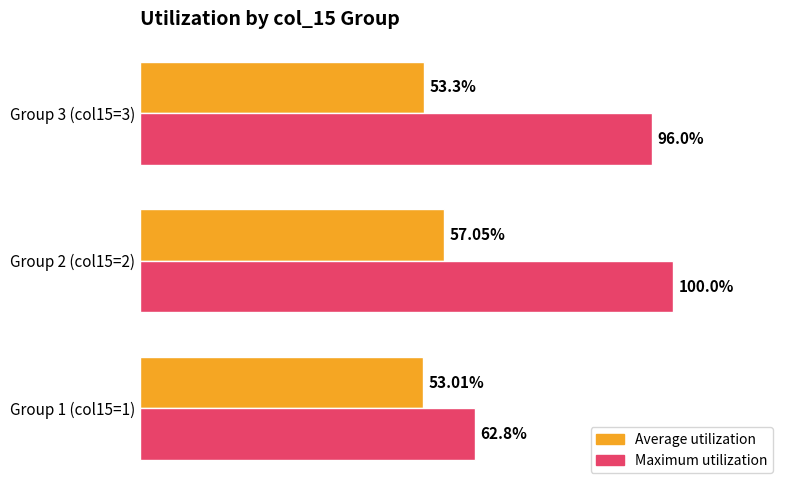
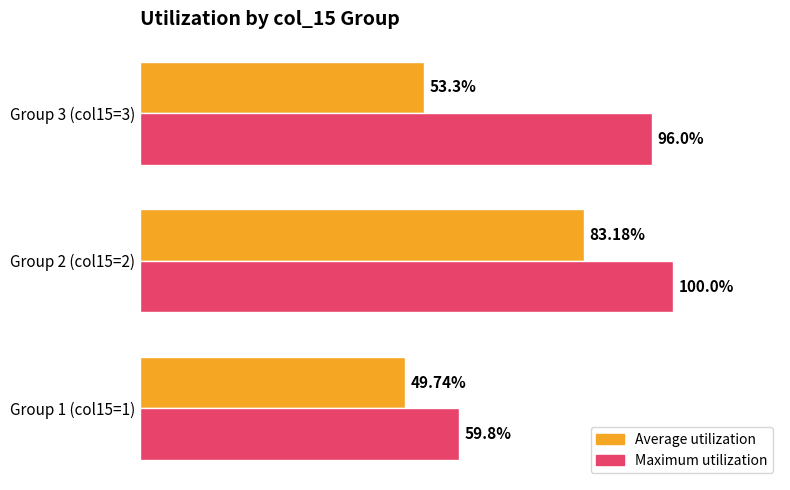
  {
    "Average utilization": {
      "Group 3 (col15=3)": "53.3%",
-     "Group 2 (col15=2)": "57.05%",
-     "Group 1 (col15=1)": "53.01%"
+     "Group 2 (col15=2)": "83.18%",
+     "Group 1 (col15=1)": "49.74%"
    },
    "Maximum utilization": {
      "Group 3 (col15=3)": "96.0%",
      "Group 2 (col15=2)": "100.0%",
-     "Group 1 (col15=1)": "62.8%"
+     "Group 1 (col15=1)": "59.8%"
    }
  }
